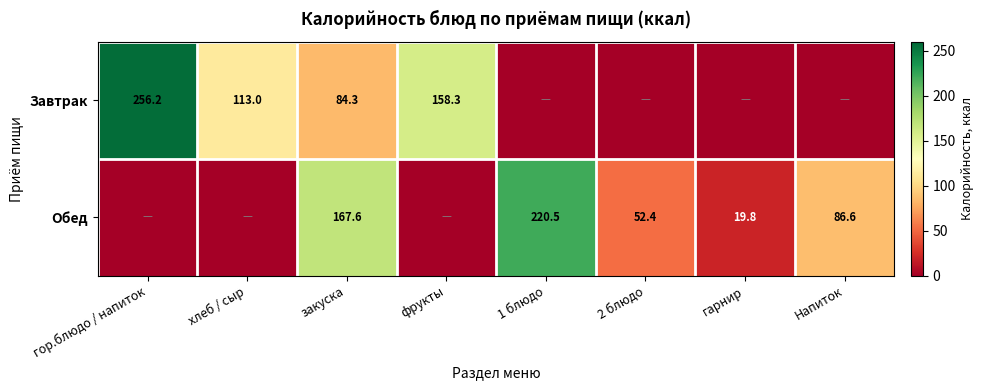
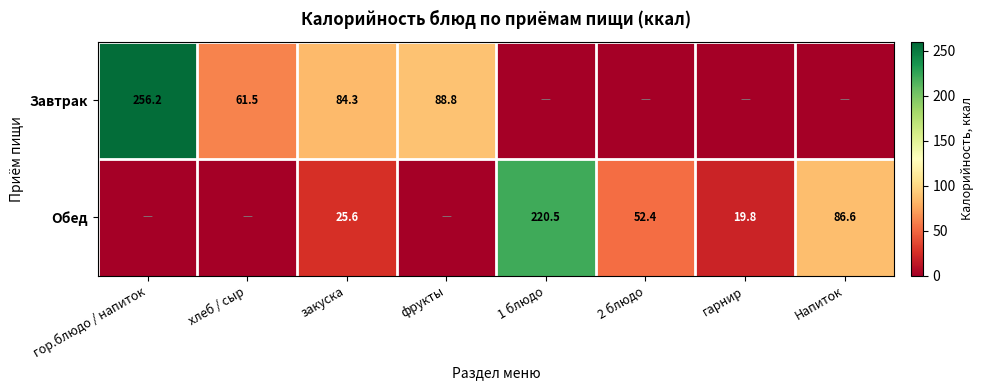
  {
    "Завтрак": {
      "гор.блюдо / напиток": 256.2,
-     "хлеб / сыр": 113.0,
+     "хлеб / сыр": 61.5,
      "закуска": 84.3,
-     "фрукты": 158.3
+     "фрукты": 88.8
    },
    "Обед": {
-     "закуска": 167.6,
+     "закуска": 25.6,
      "1 блюдо": 220.5,
      "2 блюдо": 52.4,
      "гарнир": 19.8,
      "Напиток": 86.6
    }
  }
